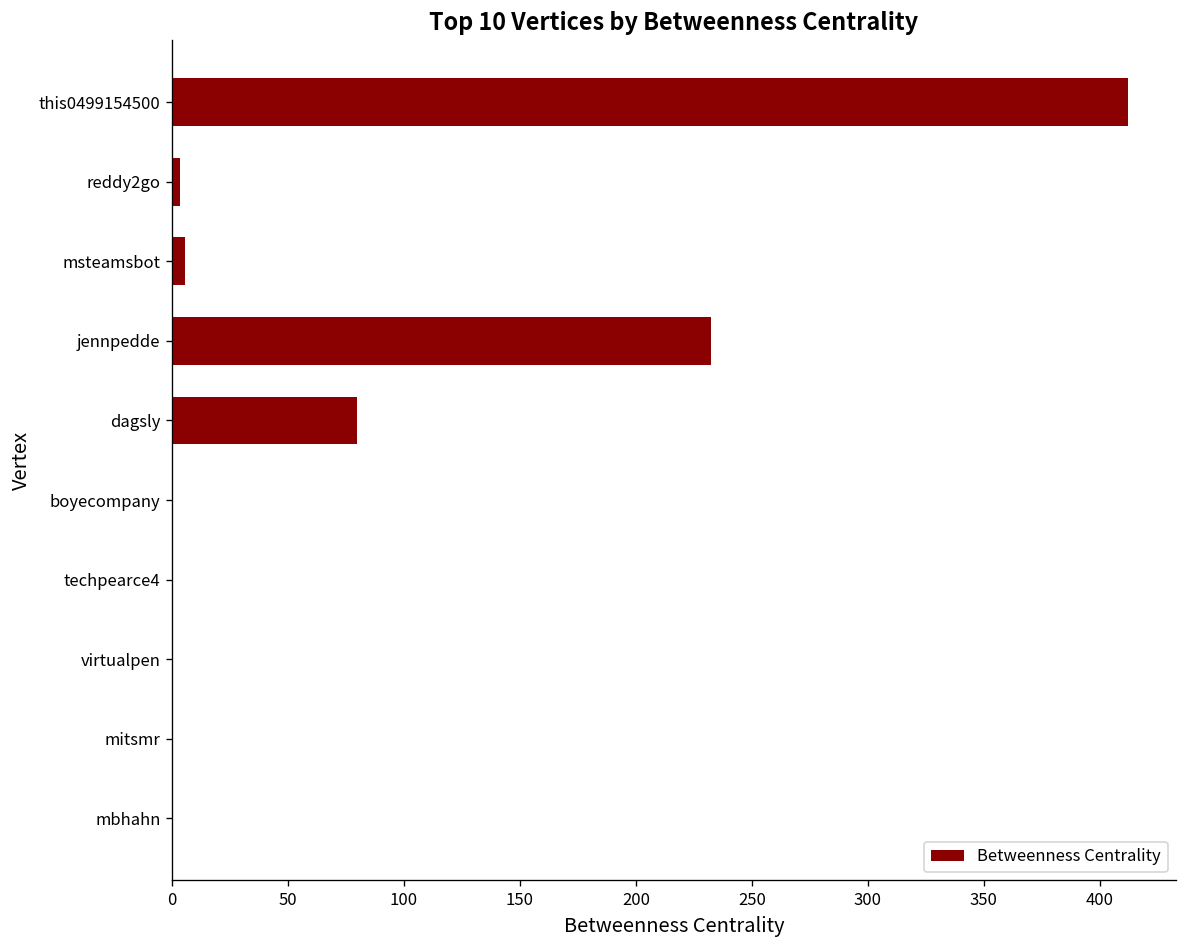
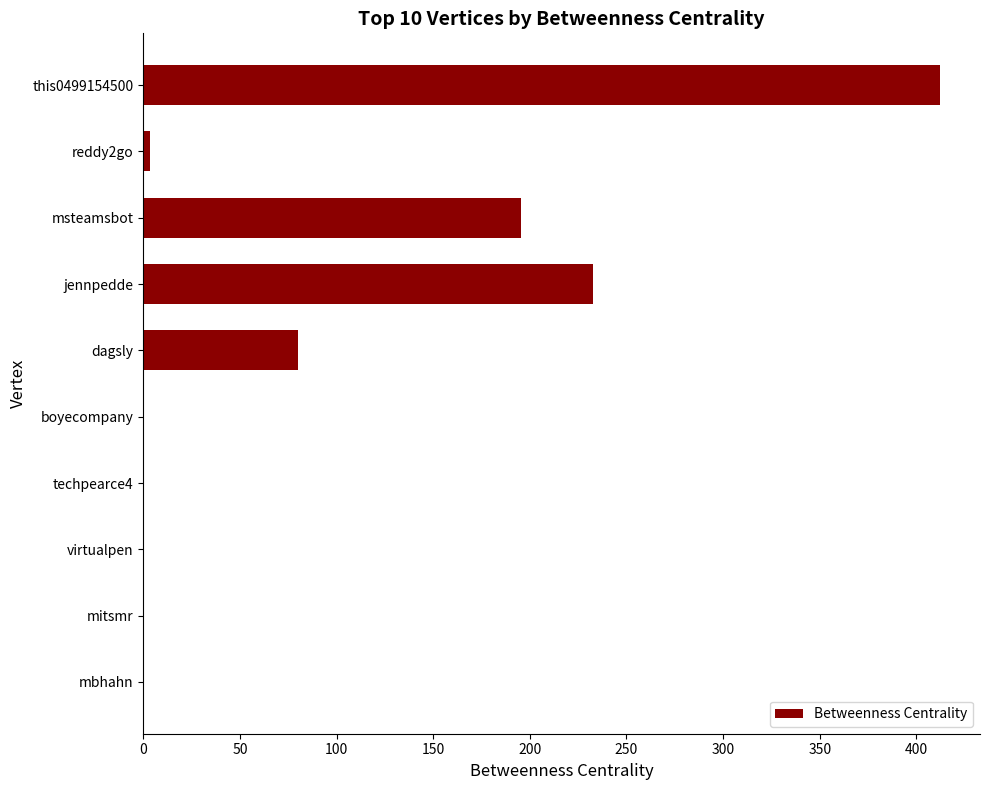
  {
    "this0499154500": 412,
    "reddy2go": 4,
-   "msteamsbot": 6,
+   "msteamsbot": 195,
    "jennpedde": 233,
    "dagsly": 80,
    "boyecompany": 0,
    "techpearce4": 0,
    "virtualpen": 0,
    "mitsmr": 0,
    "mbhahn": 0
  }
